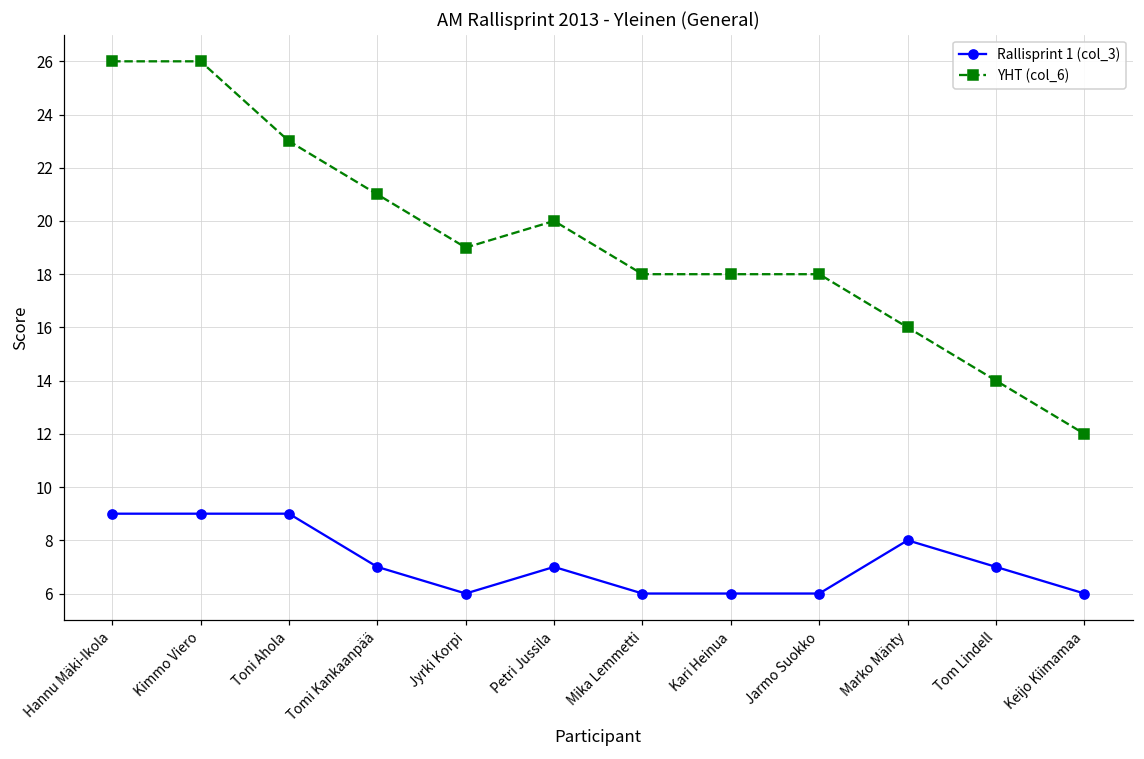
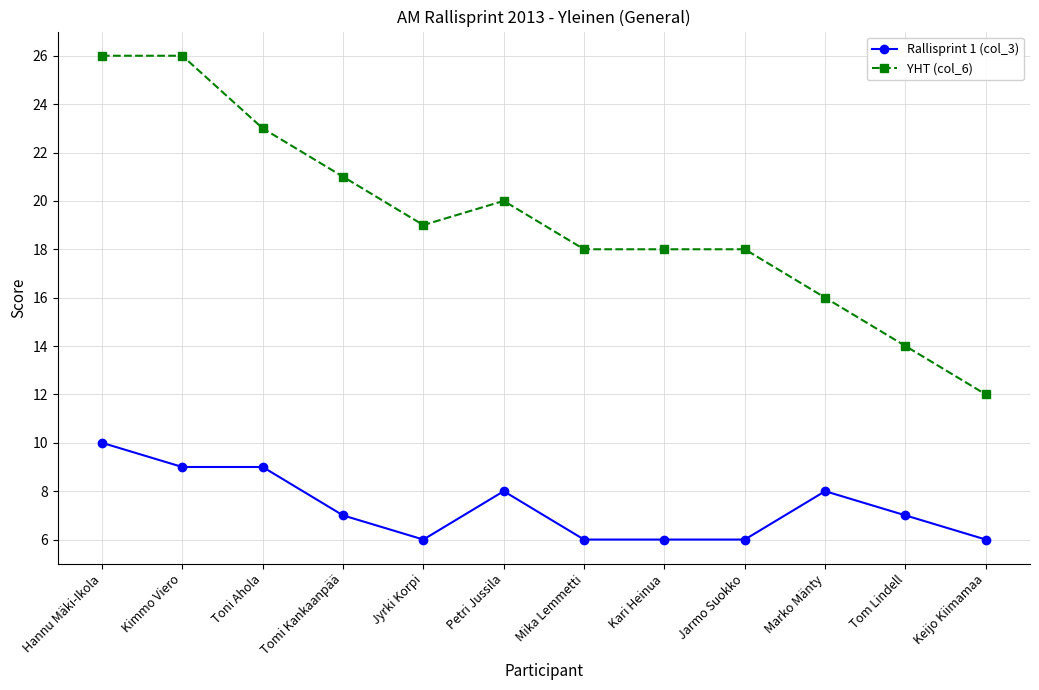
  {
    "Rallisprint 1 (col_3)": {
-     "Hannu Mäki-Ikola": 9,
+     "Hannu Mäki-Ikola": 10,
      "Kimmo Viero": 9,
      "Toni Ahola": 9,
      "Tomi Kankaanpää": 7,
      "Jyrki Korpi": 6,
-     "Petri Jussila": 7,
+     "Petri Jussila": 8,
      "Mika Lemmetti": 6,
      "Kari Heinua": 6,
      "Jarmo Suokko": 6,
      "Marko Mänty": 8,
      "Tom Lindell": 7,
      "Keijo Kiimamaa": 6
    },
    "YHT (col_6)": {
      "Hannu Mäki-Ikola": 26,
      "Kimmo Viero": 26,
      "Toni Ahola": 23,
      "Tomi Kankaanpää": 21,
      "Jyrki Korpi": 19,
      "Petri Jussila": 20,
      "Mika Lemmetti": 18,
      "Kari Heinua": 18,
      "Jarmo Suokko": 18,
      "Marko Mänty": 16,
      "Tom Lindell": 14,
      "Keijo Kiimamaa": 12
    }
  }
